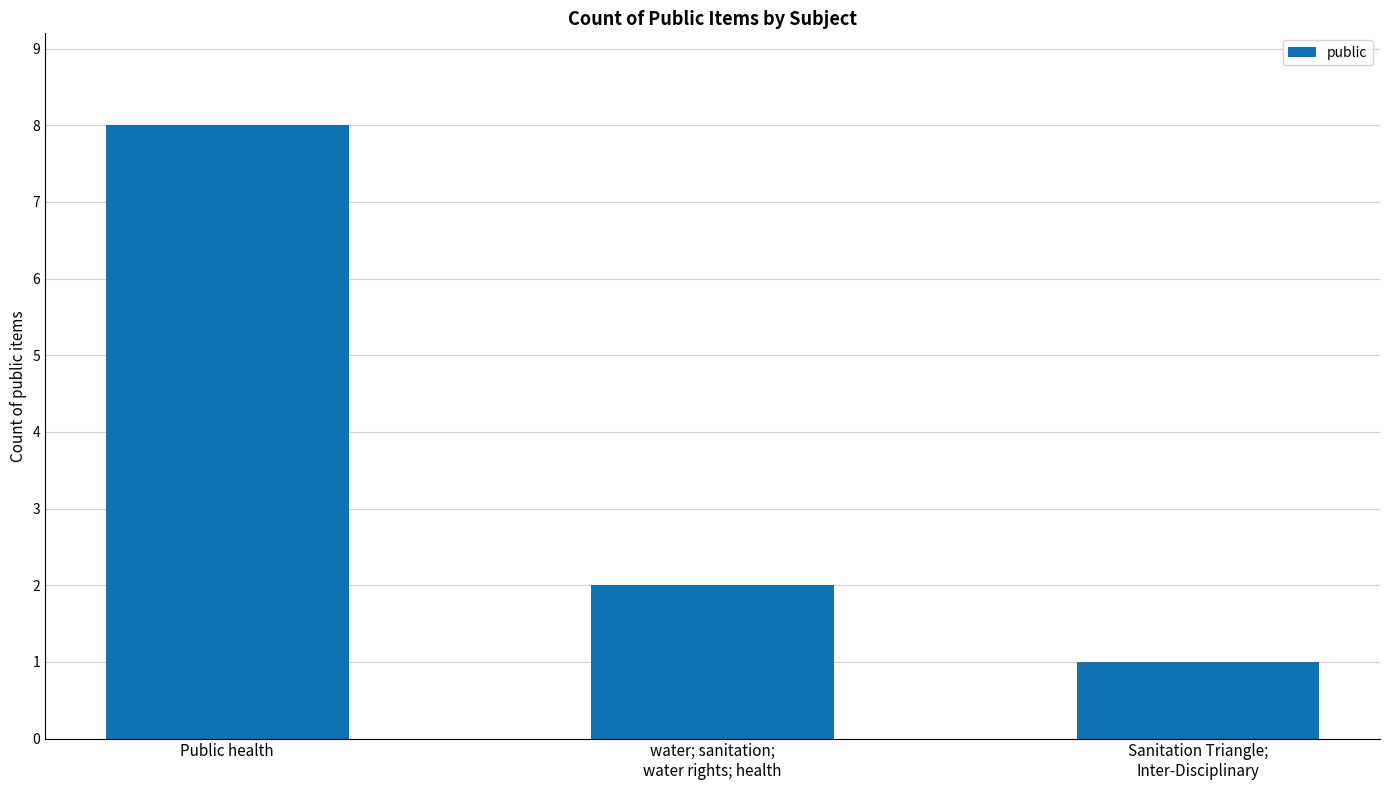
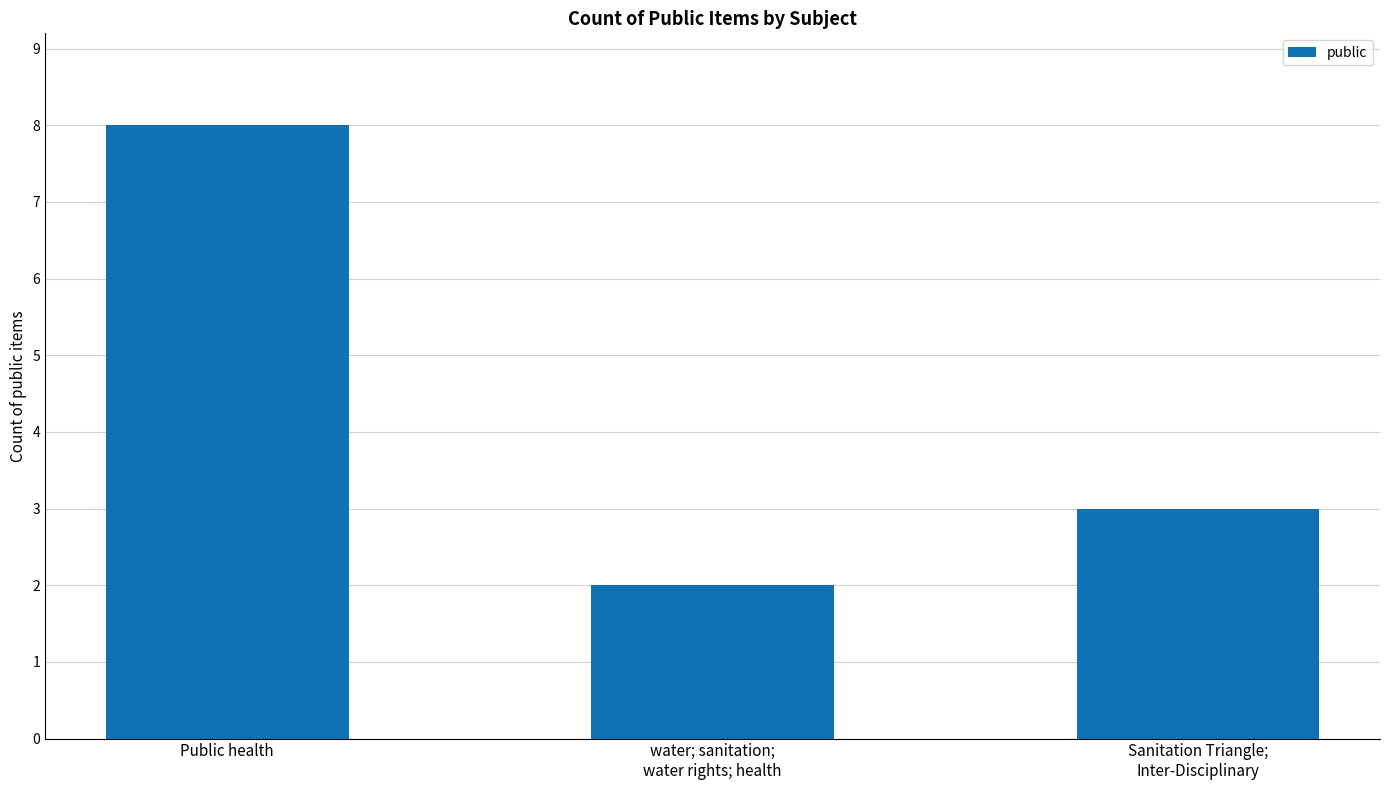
  {
    "Public health": 8,
    "water; sanitation; water rights; health": 2,
-   "Sanitation Triangle; Inter-Disciplinary": 1
+   "Sanitation Triangle; Inter-Disciplinary": 3
  }
